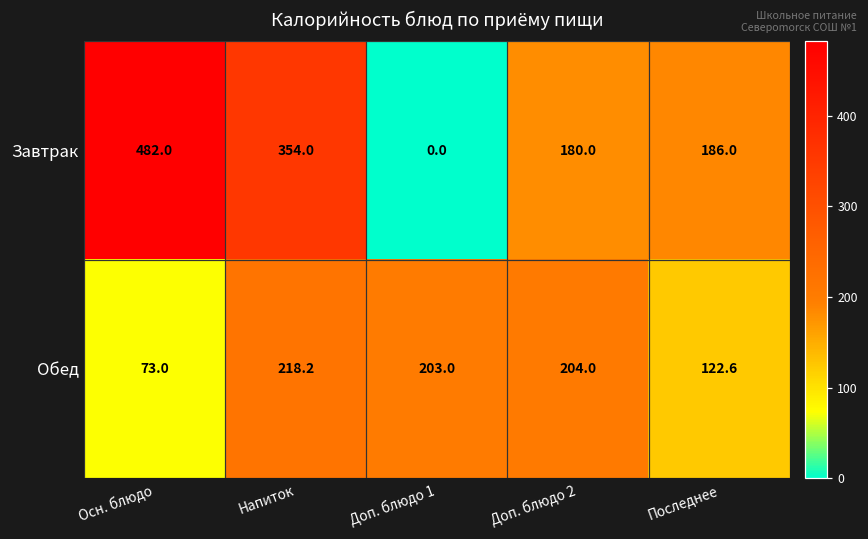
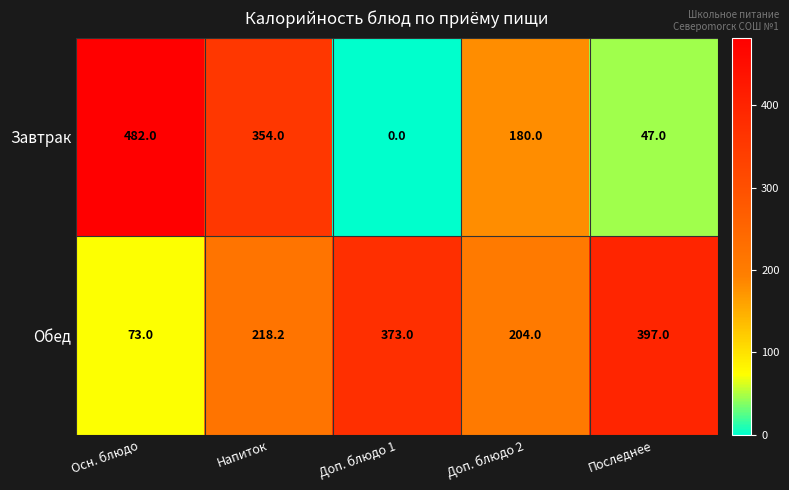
  {
    "Завтрак": {
      "Осн. блюдо": 482.0,
      "Напиток": 354.0,
      "Доп. блюдо 1": 0.0,
      "Доп. блюдо 2": 180.0,
-     "Последнее": 186.0
+     "Последнее": 47.0
    },
    "Обед": {
      "Осн. блюдо": 73.0,
      "Напиток": 218.2,
-     "Доп. блюдо 1": 203.0,
+     "Доп. блюдо 1": 373.0,
      "Доп. блюдо 2": 204.0,
-     "Последнее": 122.6
+     "Последнее": 397.0
    }
  }
